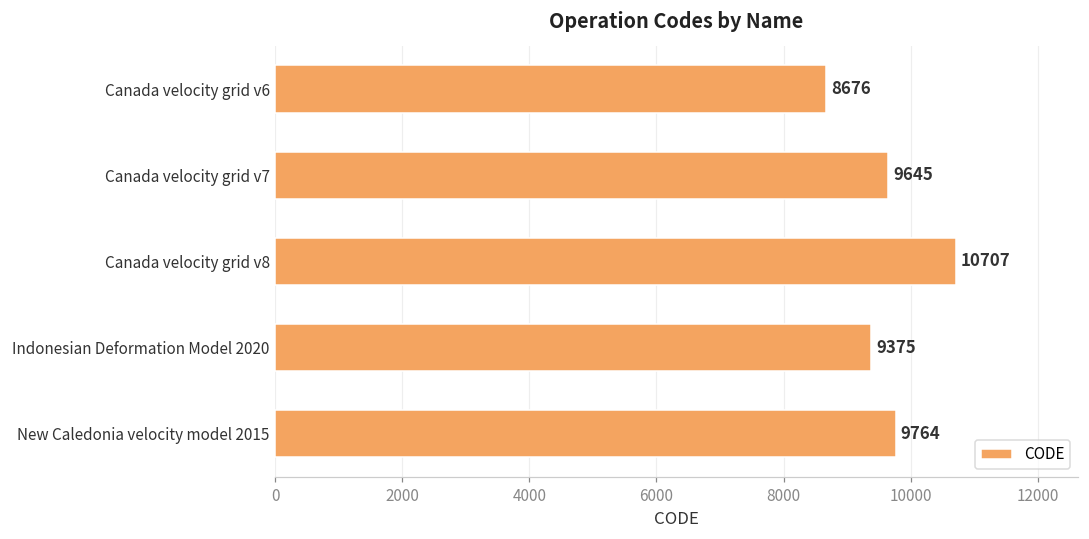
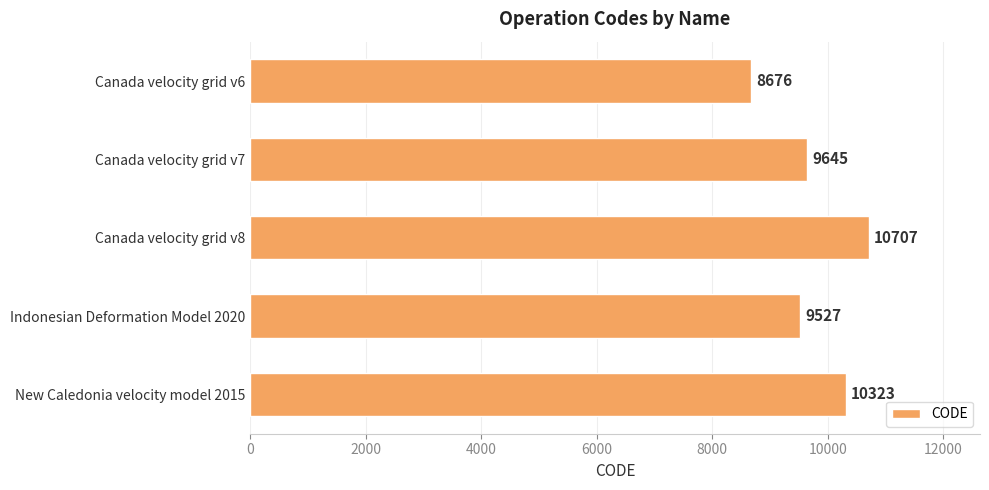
  {
    "Canada velocity grid v6": 8676,
    "Canada velocity grid v7": 9645,
    "Canada velocity grid v8": 10707,
-   "Indonesian Deformation Model 2020": 9375,
-   "New Caledonia velocity model 2015": 9764
+   "Indonesian Deformation Model 2020": 9527,
+   "New Caledonia velocity model 2015": 10323
  }
